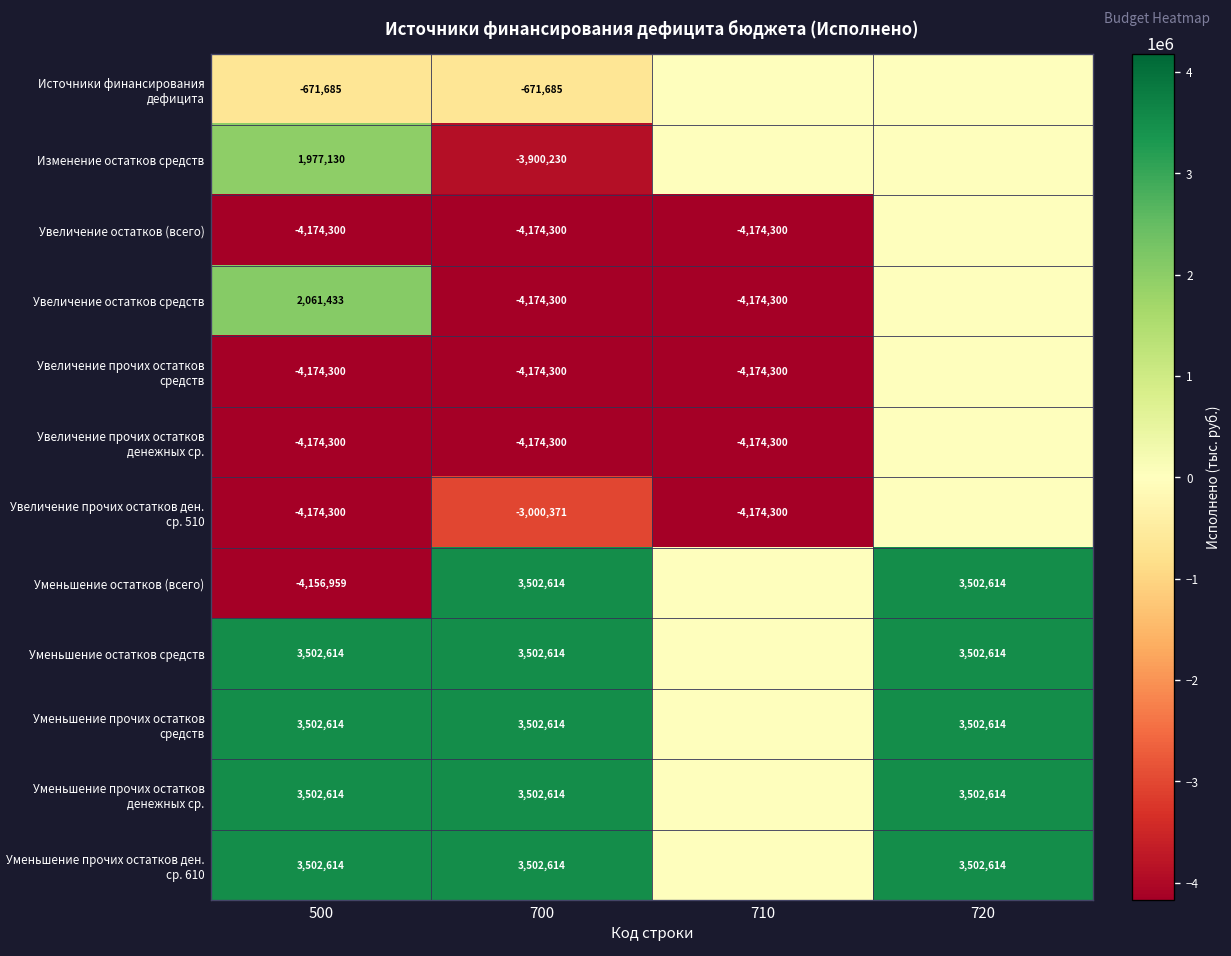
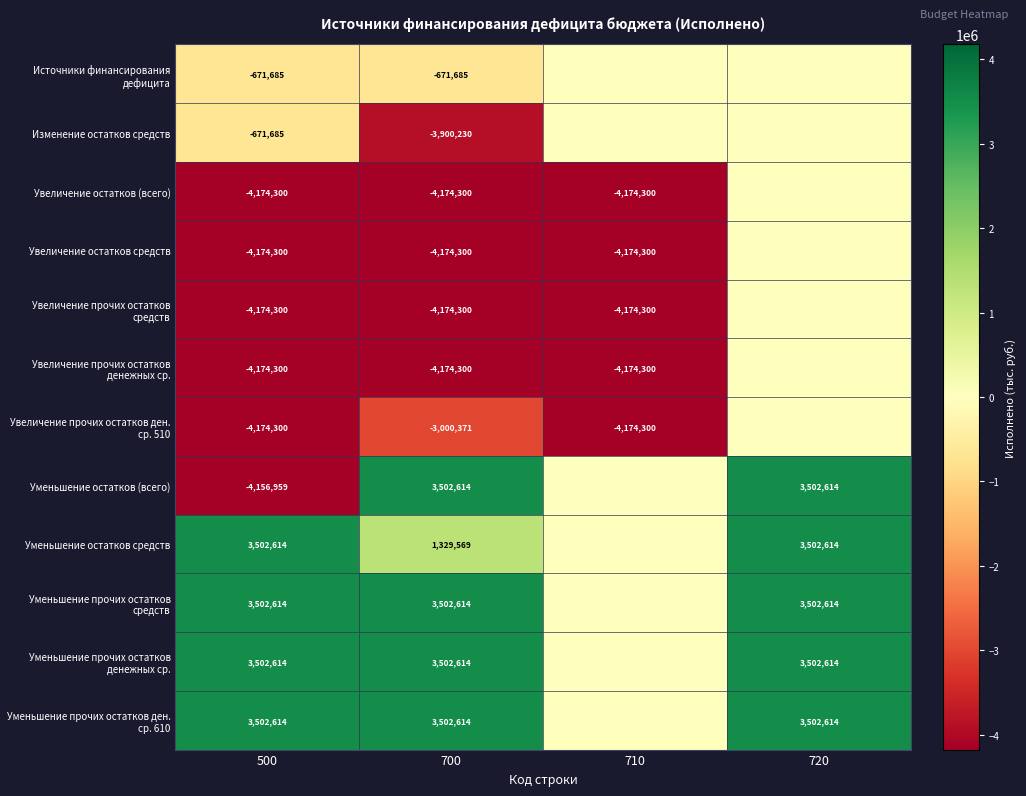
  {
    "Источники финансирования дефицита": {
      "500": "-671,685",
      "700": "-671,685"
    },
    "Изменение остатков средств": {
-     "500": "1,977,130",
+     "500": "-671,685",
      "700": "-3,900,230"
    },
    "Увеличение остатков (всего)": {
      "500": "-4,174,300",
      "700": "-4,174,300",
      "710": "-4,174,300"
    },
    "Увеличение остатков средств": {
-     "500": "2,061,433",
+     "500": "-4,174,300",
      "700": "-4,174,300",
      "710": "-4,174,300"
    },
    "Увеличение прочих остатков средств": {
      "500": "-4,174,300",
      "700": "-4,174,300",
      "710": "-4,174,300"
    },
    "Увеличение прочих остатков денежных ср.": {
      "500": "-4,174,300",
      "700": "-4,174,300",
      "710": "-4,174,300"
    },
    "Увеличение прочих остатков ден. ср. 510": {
      "500": "-4,174,300",
      "700": "-3,000,371",
      "710": "-4,174,300"
    },
    "Уменьшение остатков (всего)": {
      "500": "-4,156,959",
      "700": "3,502,614",
      "720": "3,502,614"
    },
    "Уменьшение остатков средств": {
      "500": "3,502,614",
-     "700": "3,502,614",
+     "700": "1,329,569",
      "720": "3,502,614"
    },
    "Уменьшение прочих остатков средств": {
      "500": "3,502,614",
      "700": "3,502,614",
      "720": "3,502,614"
    },
    "Уменьшение прочих остатков денежных ср.": {
      "500": "3,502,614",
      "700": "3,502,614",
      "720": "3,502,614"
    },
    "Уменьшение прочих остатков ден. ср. 610": {
      "500": "3,502,614",
      "700": "3,502,614",
      "720": "3,502,614"
    }
  }
